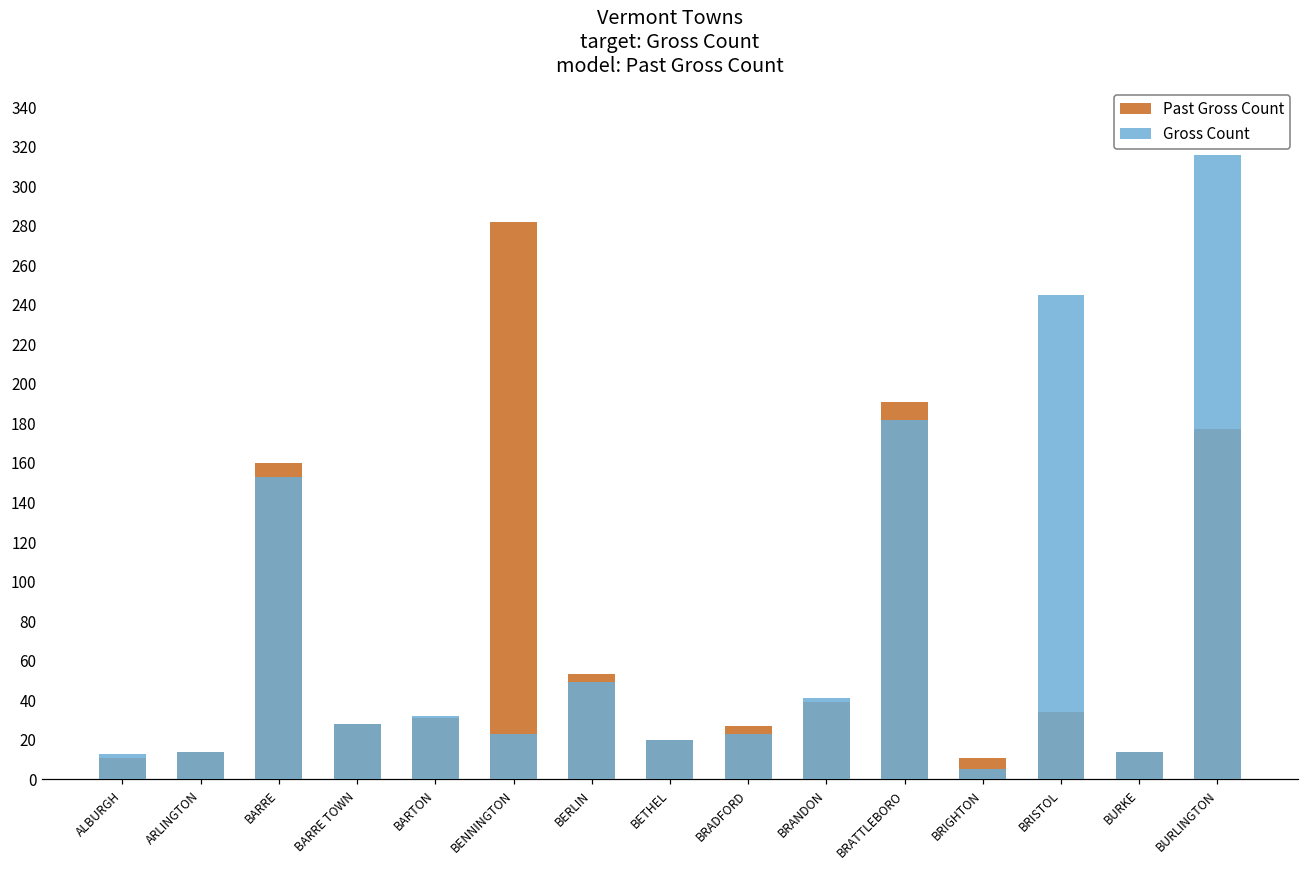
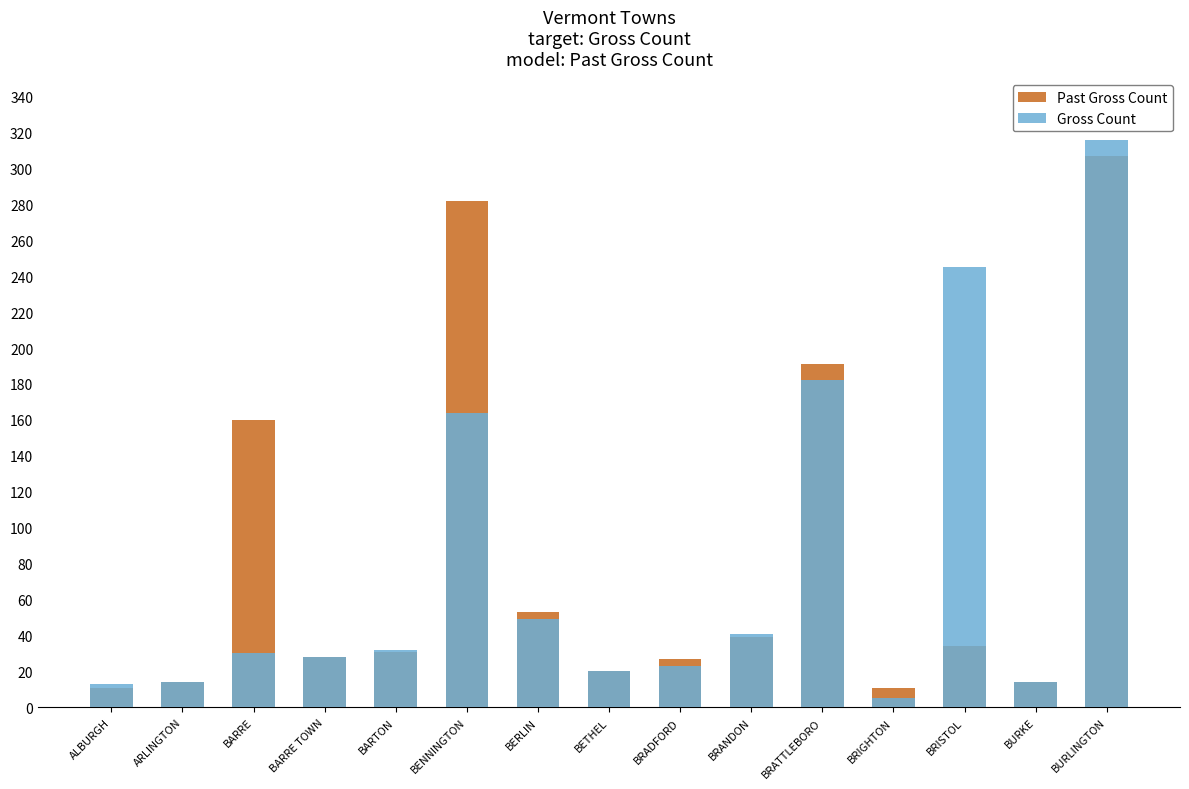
  {
    "Past Gross Count": {
      "ARLINGTON": 14,
      "BARRE": 160,
      "BARRE TOWN": 28,
      "BARTON": 31,
      "BENNINGTON": 282,
      "BERLIN": 53,
      "BETHEL": 20,
      "BRADFORD": 27,
      "BRATTLEBORO": 191,
      "BRIGHTON": 11,
      "BURKE": 14,
-     "BURLINGTON": 177
+     "BURLINGTON": 307
    },
    "Gross Count": {
      "ALBURGH": 13,
      "ARLINGTON": 14,
-     "BARRE": 153,
+     "BARRE": 30,
      "BARRE TOWN": 28,
      "BARTON": 32,
-     "BENNINGTON": 23,
+     "BENNINGTON": 164,
      "BETHEL": 20,
      "BRANDON": 41,
      "BRISTOL": 245,
      "BURKE": 14,
      "BURLINGTON": 316
    }
  }
